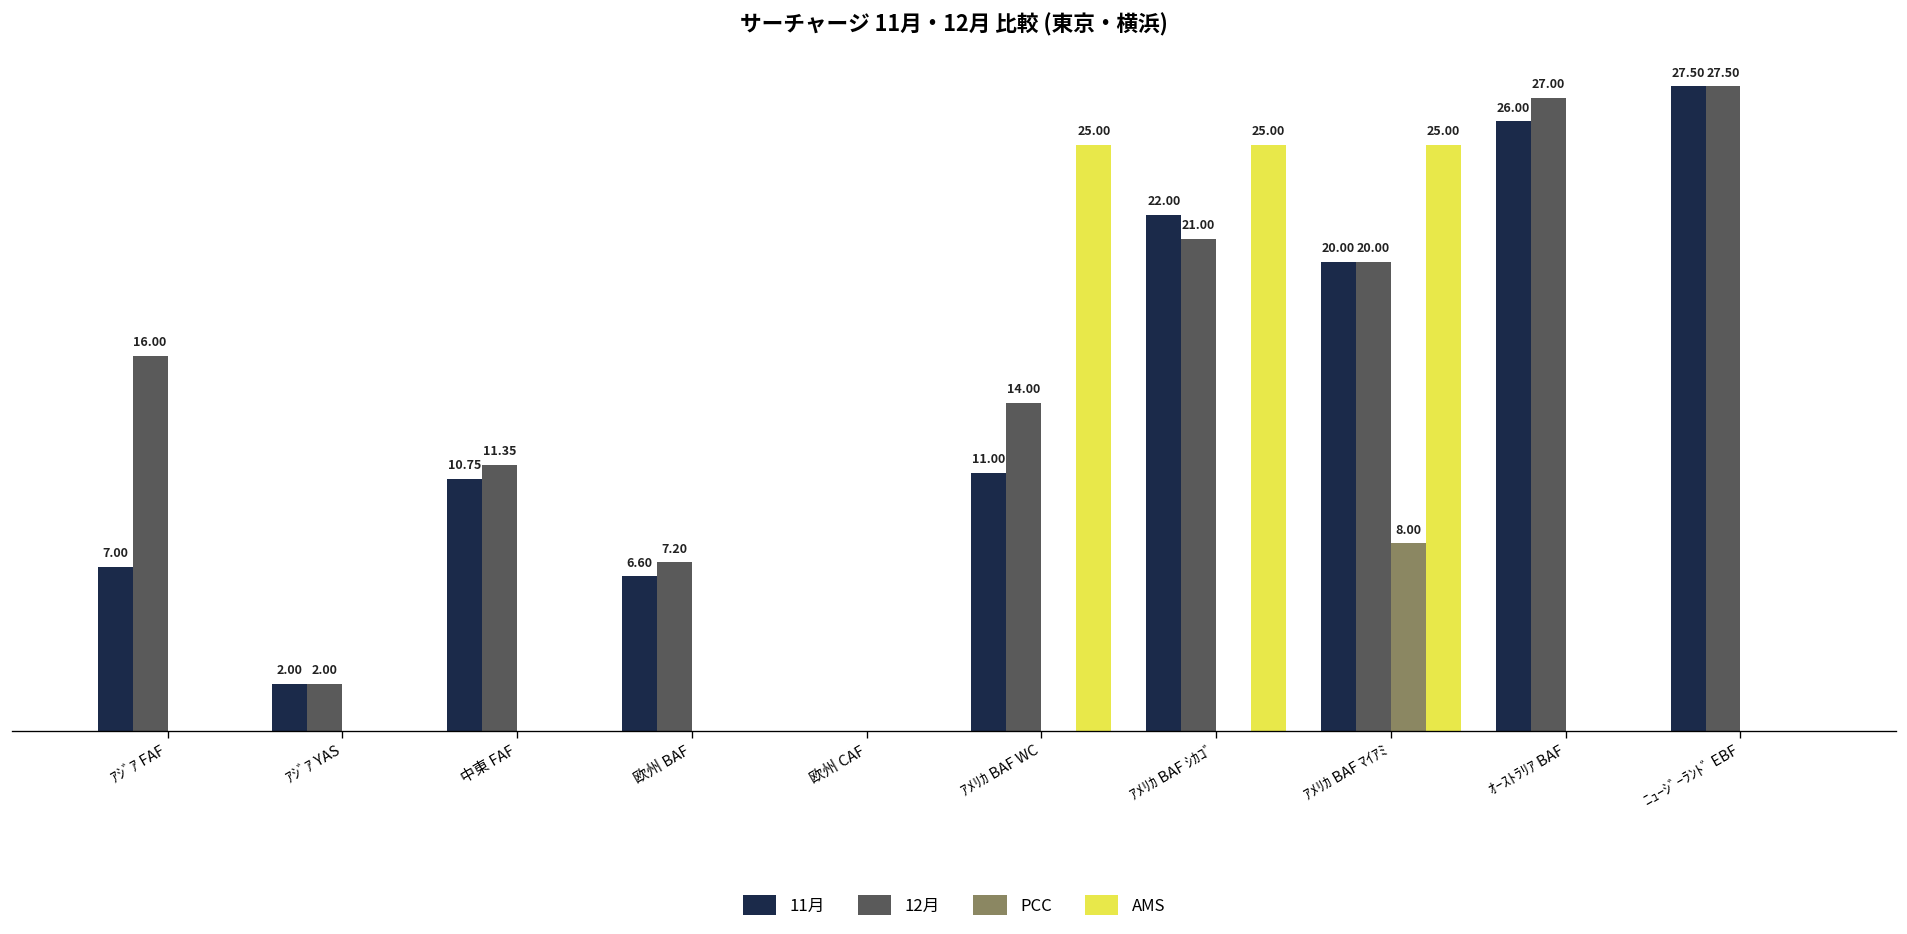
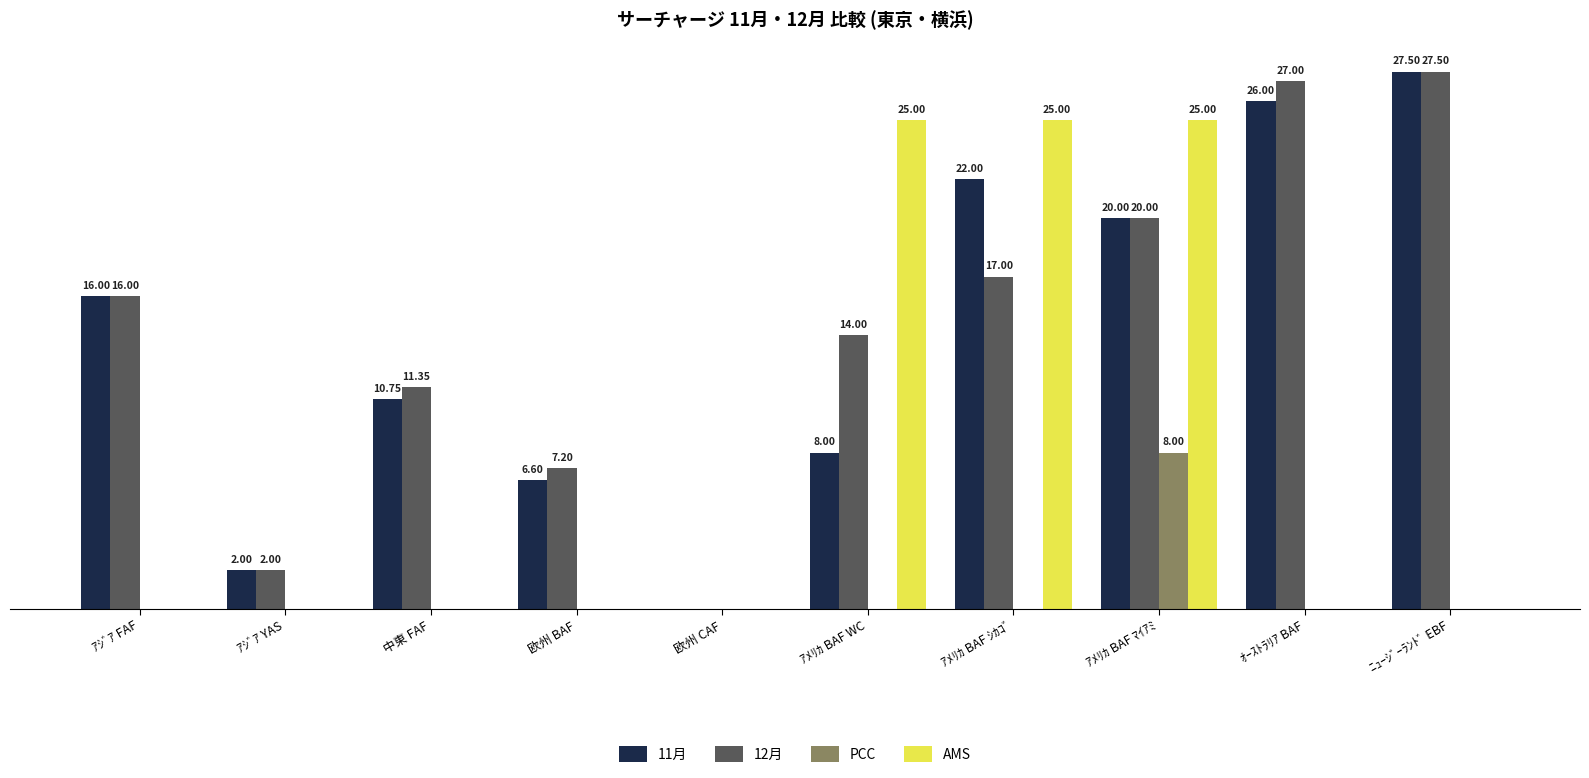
  {
    "11月": {
-     "ｱｼﾞｱ FAF": 7.00,
+     "ｱｼﾞｱ FAF": 16.00,
      "ｱｼﾞｱ YAS": 2.00,
      "中東 FAF": 10.75,
      "欧州 BAF": 6.60,
-     "ｱﾒﾘｶ BAF WC": 11.00,
+     "ｱﾒﾘｶ BAF WC": 8.00,
      "ｱﾒﾘｶ BAF ｼｶｺﾞ": 22.00,
      "ｱﾒﾘｶ BAF ﾏｲｱﾐ": 20.00,
      "ｵｰｽﾄﾗﾘｱ BAF": 26.00,
      "ﾆｭｰｼﾞｰﾗﾝﾄﾞ EBF": 27.50
    },
    "12月": {
      "ｱｼﾞｱ FAF": 16.00,
      "ｱｼﾞｱ YAS": 2.00,
      "中東 FAF": 11.35,
      "欧州 BAF": 7.20,
      "ｱﾒﾘｶ BAF WC": 14.00,
-     "ｱﾒﾘｶ BAF ｼｶｺﾞ": 21.00,
+     "ｱﾒﾘｶ BAF ｼｶｺﾞ": 17.00,
      "ｱﾒﾘｶ BAF ﾏｲｱﾐ": 20.00,
      "ｵｰｽﾄﾗﾘｱ BAF": 27.00,
      "ﾆｭｰｼﾞｰﾗﾝﾄﾞ EBF": 27.50
    },
    "PCC": {
      "ｱﾒﾘｶ BAF ﾏｲｱﾐ": 8.00
    },
    "AMS": {
      "ｱﾒﾘｶ BAF WC": 25.00,
      "ｱﾒﾘｶ BAF ｼｶｺﾞ": 25.00,
      "ｱﾒﾘｶ BAF ﾏｲｱﾐ": 25.00
    }
  }
